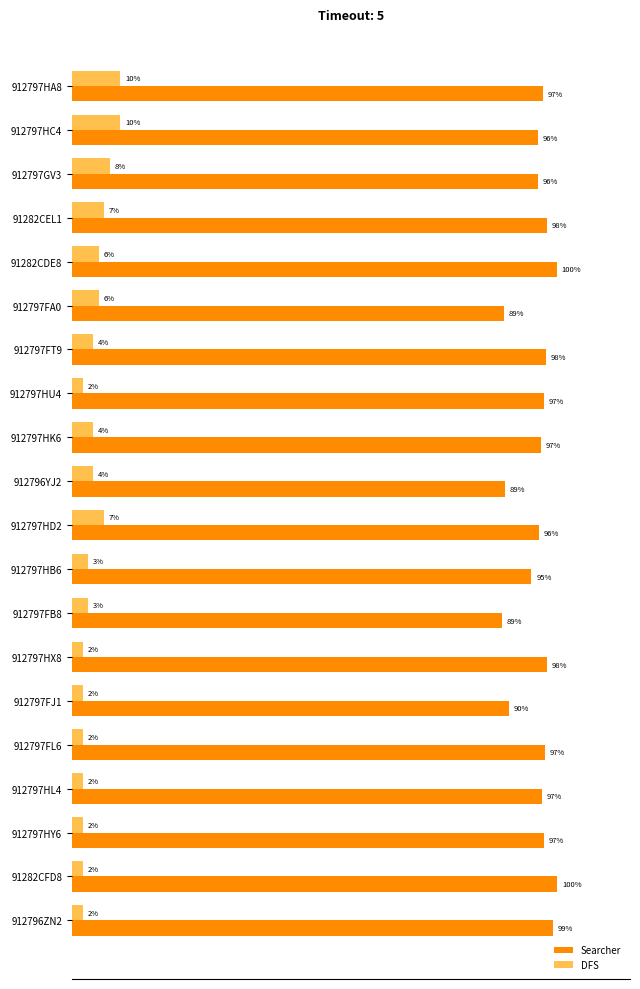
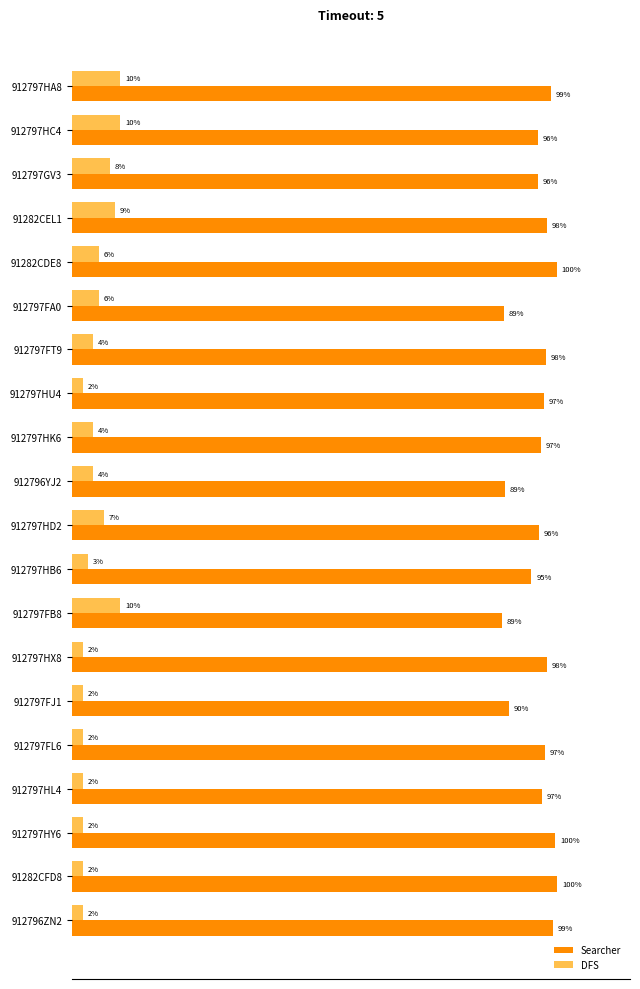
  {
    "Searcher": {
-     "912797HA8": "97%",
+     "912797HA8": "99%",
      "912797HC4": "96%",
      "912797GV3": "96%",
      "91282CEL1": "98%",
      "91282CDE8": "100%",
      "912797FA0": "89%",
      "912797FT9": "98%",
      "912797HU4": "97%",
      "912797HK6": "97%",
      "912796YJ2": "89%",
      "912797HD2": "96%",
      "912797HB6": "95%",
      "912797FB8": "89%",
      "912797HX8": "98%",
      "912797FJ1": "90%",
      "912797FL6": "97%",
      "912797HL4": "97%",
-     "912797HY6": "97%",
+     "912797HY6": "100%",
      "91282CFD8": "100%",
      "912796ZN2": "99%"
    },
    "DFS": {
      "912797HA8": "10%",
      "912797HC4": "10%",
      "912797GV3": "8%",
-     "91282CEL1": "7%",
+     "91282CEL1": "9%",
      "91282CDE8": "6%",
      "912797FA0": "6%",
      "912797FT9": "4%",
      "912797HU4": "2%",
      "912797HK6": "4%",
      "912796YJ2": "4%",
      "912797HD2": "7%",
      "912797HB6": "3%",
-     "912797FB8": "3%",
+     "912797FB8": "10%",
      "912797HX8": "2%",
      "912797FJ1": "2%",
      "912797FL6": "2%",
      "912797HL4": "2%",
      "912797HY6": "2%",
      "91282CFD8": "2%",
      "912796ZN2": "2%"
    }
  }
